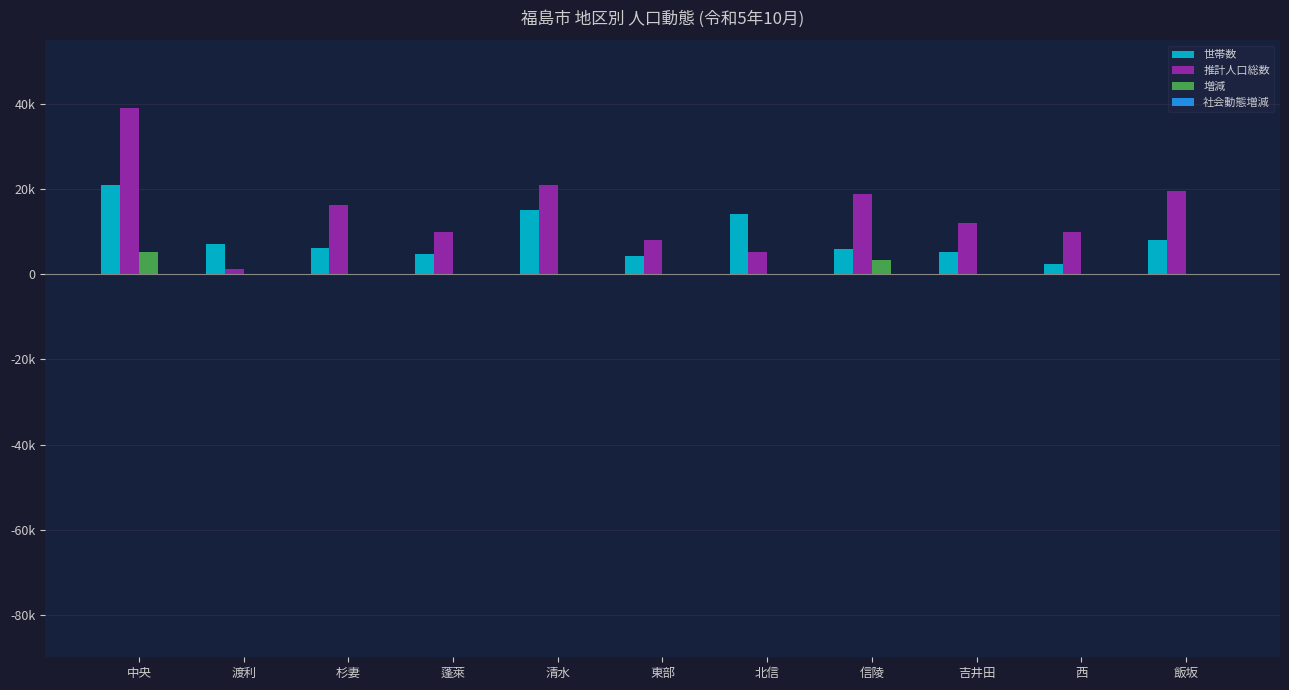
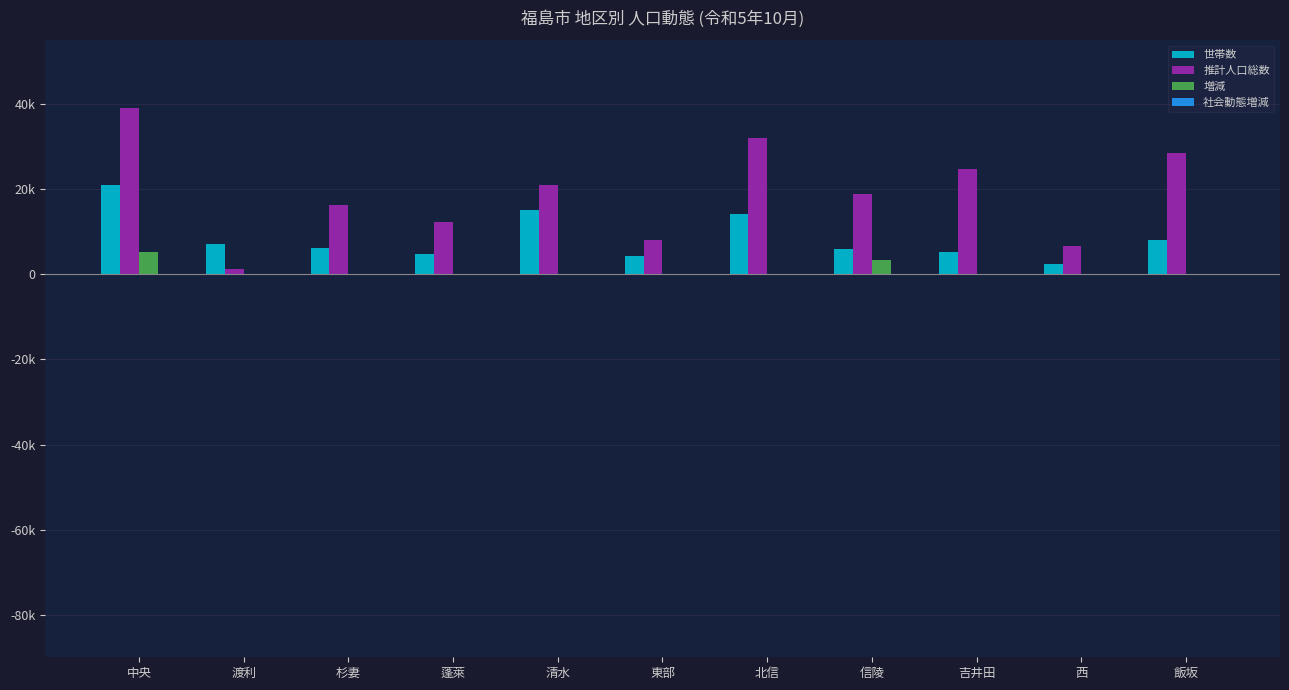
  {
    "推計人口総数": {
      "中央": 39000,
      "渡利": 1000,
      "杉妻": 16000,
-     "蓬萊": 10000,
+     "蓬萊": 12000,
      "清水": 21000,
      "東部": 8000,
-     "北信": 5000,
+     "北信": 32000,
      "信陵": 19000,
-     "吉井田": 12000,
-     "西": 10000,
-     "飯坂": 20000
+     "吉井田": 25000,
+     "西": 7000,
+     "飯坂": 28000
    },
    "増減": {
      "中央": 5000,
      "信陵": 3000
    }
  }
